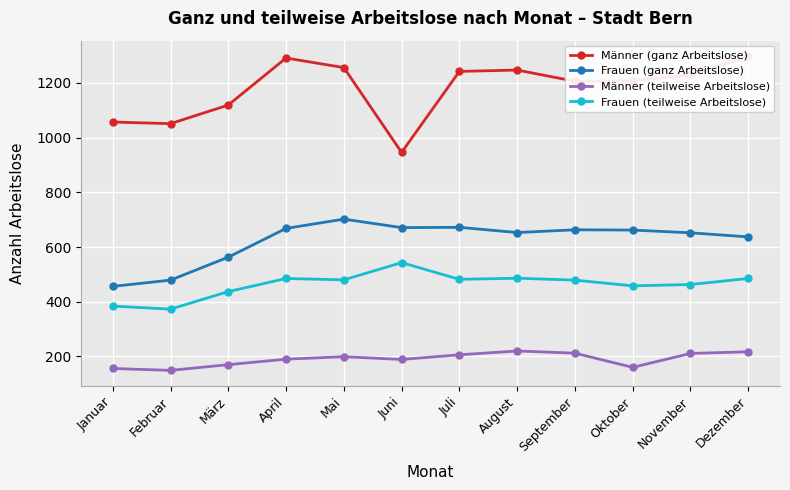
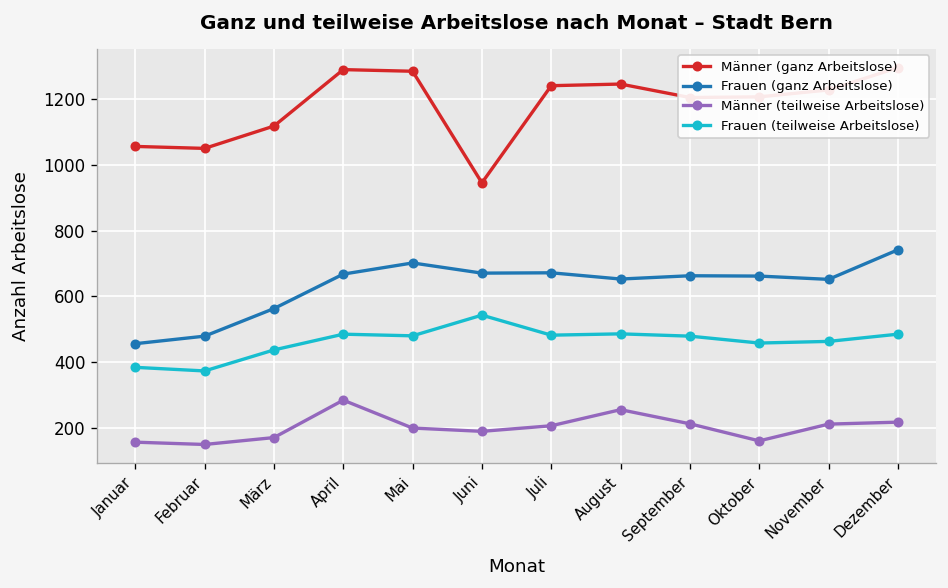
  {
    "Männer (ganz Arbeitslose)": {
      "Januar": 1060,
      "Februar": 1050,
      "März": 1120,
      "April": 1290,
-     "Mai": 1260,
+     "Mai": 1290,
      "Juni": 950,
      "Juli": 1240,
      "August": 1250
    },
    "Frauen (ganz Arbeitslose)": {
      "Januar": 460,
      "Februar": 480,
      "März": 560,
      "April": 670,
      "Mai": 700,
      "Juni": 670,
      "Juli": 670,
      "August": 650,
      "September": 660,
      "Oktober": 660,
      "November": 650,
-     "Dezember": 640
+     "Dezember": 740
    },
    "Männer (teilweise Arbeitslose)": {
      "Januar": 160,
      "Februar": 150,
      "März": 170,
-     "April": 190,
+     "April": 280,
      "Mai": 200,
      "Juni": 190,
      "Juli": 210,
-     "August": 220,
+     "August": 260,
      "September": 210,
      "Oktober": 160,
      "November": 210,
      "Dezember": 220
    },
    "Frauen (teilweise Arbeitslose)": {
      "Januar": 380,
      "Februar": 370,
      "März": 440,
      "April": 490,
      "Mai": 480,
      "Juni": 540,
      "Juli": 480,
      "August": 490,
      "September": 480,
      "Oktober": 460,
      "November": 460,
      "Dezember": 490
    }
  }
